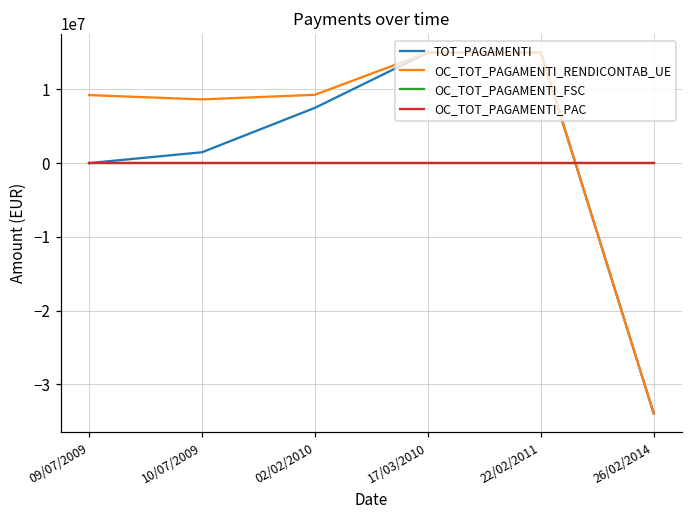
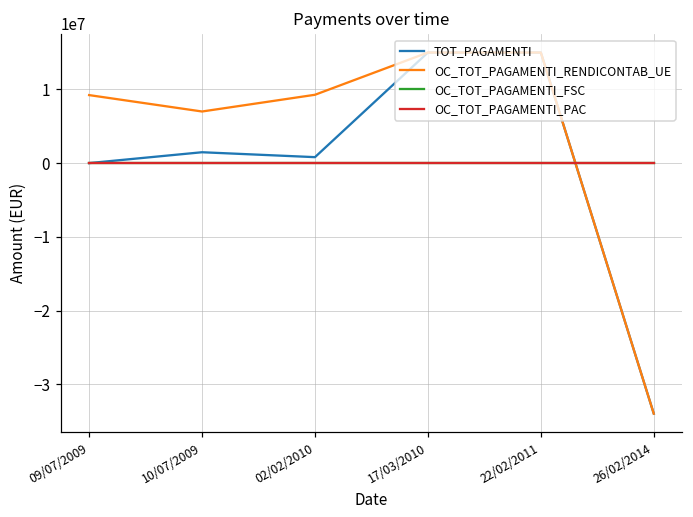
  {
    "TOT_PAGAMENTI": {
      "10/07/2009": 1000000,
-     "02/02/2010": 8000000
+     "02/02/2010": 1000000
    },
    "OC_TOT_PAGAMENTI_RENDICONTAB_UE": {
      "09/07/2009": 9000000,
-     "10/07/2009": 9000000,
+     "10/07/2009": 7000000,
      "02/02/2010": 9000000
    },
    "OC_TOT_PAGAMENTI_PAC": {
      "10/07/2009": 0,
      "02/02/2010": 0,
      "17/03/2010": 0,
      "22/02/2011": 0,
      "26/02/2014": 0
    }
  }
